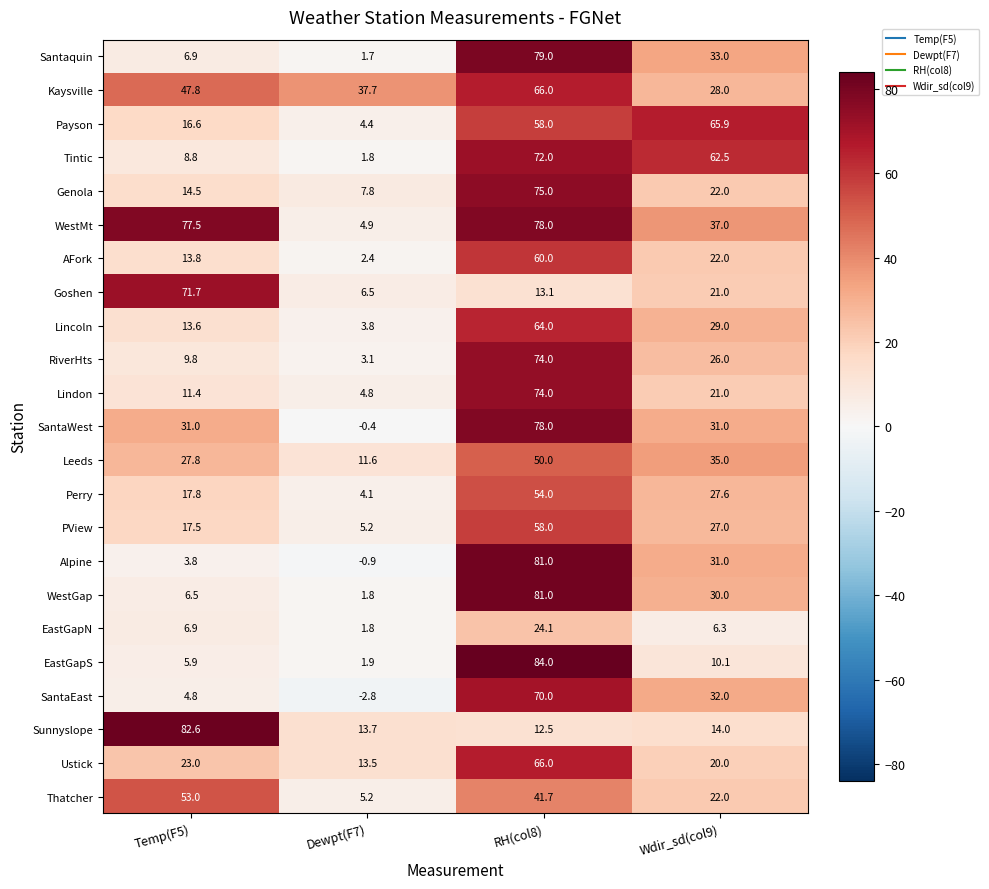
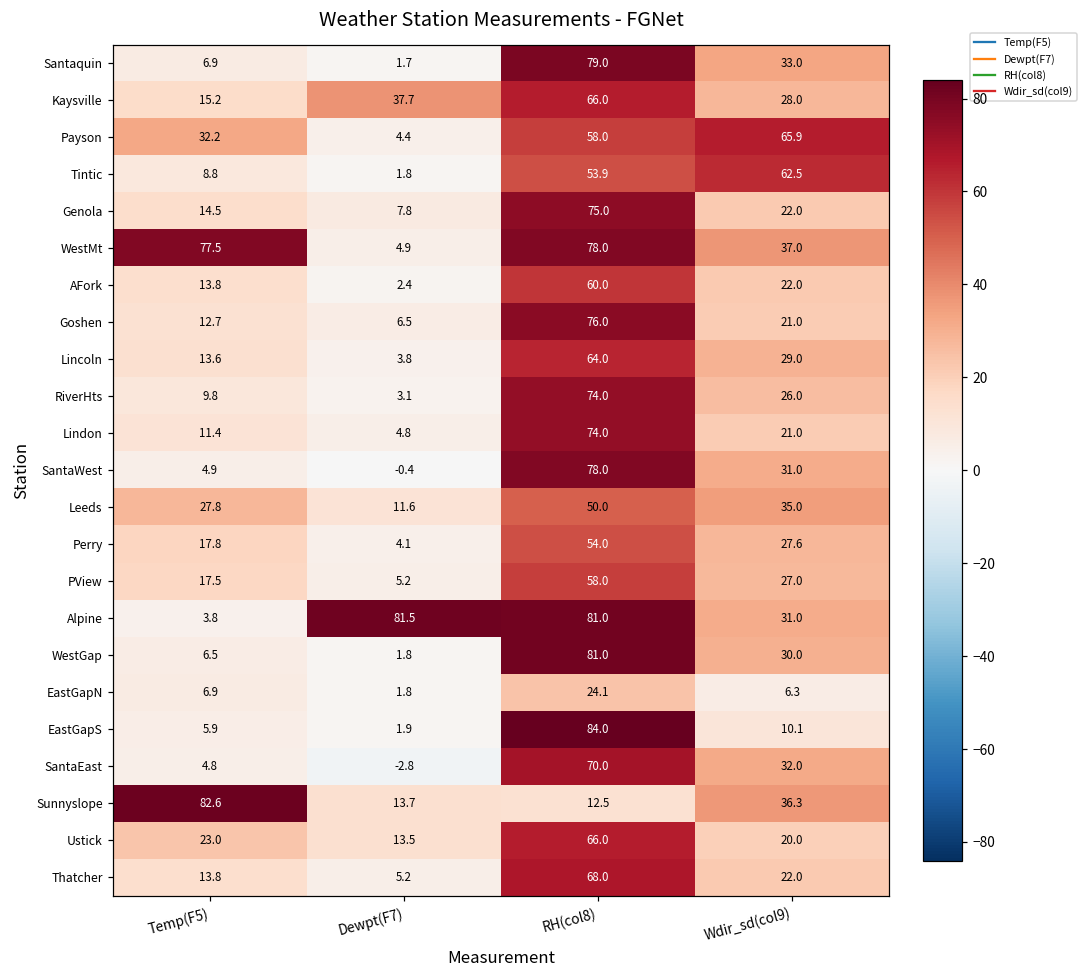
  {
    "Santaquin": {
      "Temp(F5)": 6.9,
      "Dewpt(F7)": 1.7,
      "RH(col8)": 79.0,
      "Wdir_sd(col9)": 33.0
    },
    "Kaysville": {
-     "Temp(F5)": 47.8,
+     "Temp(F5)": 15.2,
      "Dewpt(F7)": 37.7,
      "RH(col8)": 66.0,
      "Wdir_sd(col9)": 28.0
    },
    "Payson": {
-     "Temp(F5)": 16.6,
+     "Temp(F5)": 32.2,
      "Dewpt(F7)": 4.4,
      "RH(col8)": 58.0,
      "Wdir_sd(col9)": 65.9
    },
    "Tintic": {
      "Temp(F5)": 8.8,
      "Dewpt(F7)": 1.8,
-     "RH(col8)": 72.0,
+     "RH(col8)": 53.9,
      "Wdir_sd(col9)": 62.5
    },
    "Genola": {
      "Temp(F5)": 14.5,
      "Dewpt(F7)": 7.8,
      "RH(col8)": 75.0,
      "Wdir_sd(col9)": 22.0
    },
    "WestMt": {
      "Temp(F5)": 77.5,
      "Dewpt(F7)": 4.9,
      "RH(col8)": 78.0,
      "Wdir_sd(col9)": 37.0
    },
    "AFork": {
      "Temp(F5)": 13.8,
      "Dewpt(F7)": 2.4,
      "RH(col8)": 60.0,
      "Wdir_sd(col9)": 22.0
    },
    "Goshen": {
-     "Temp(F5)": 71.7,
+     "Temp(F5)": 12.7,
      "Dewpt(F7)": 6.5,
-     "RH(col8)": 13.1,
+     "RH(col8)": 76.0,
      "Wdir_sd(col9)": 21.0
    },
    "Lincoln": {
      "Temp(F5)": 13.6,
      "Dewpt(F7)": 3.8,
      "RH(col8)": 64.0,
      "Wdir_sd(col9)": 29.0
    },
    "RiverHts": {
      "Temp(F5)": 9.8,
      "Dewpt(F7)": 3.1,
      "RH(col8)": 74.0,
      "Wdir_sd(col9)": 26.0
    },
    "Lindon": {
      "Temp(F5)": 11.4,
      "Dewpt(F7)": 4.8,
      "RH(col8)": 74.0,
      "Wdir_sd(col9)": 21.0
    },
    "SantaWest": {
-     "Temp(F5)": 31.0,
+     "Temp(F5)": 4.9,
      "Dewpt(F7)": -0.4,
      "RH(col8)": 78.0,
      "Wdir_sd(col9)": 31.0
    },
    "Leeds": {
      "Temp(F5)": 27.8,
      "Dewpt(F7)": 11.6,
      "RH(col8)": 50.0,
      "Wdir_sd(col9)": 35.0
    },
    "Perry": {
      "Temp(F5)": 17.8,
      "Dewpt(F7)": 4.1,
      "RH(col8)": 54.0,
      "Wdir_sd(col9)": 27.6
    },
    "PView": {
      "Temp(F5)": 17.5,
      "Dewpt(F7)": 5.2,
      "RH(col8)": 58.0,
      "Wdir_sd(col9)": 27.0
    },
    "Alpine": {
      "Temp(F5)": 3.8,
-     "Dewpt(F7)": -0.9,
+     "Dewpt(F7)": 81.5,
      "RH(col8)": 81.0,
      "Wdir_sd(col9)": 31.0
    },
    "WestGap": {
      "Temp(F5)": 6.5,
      "Dewpt(F7)": 1.8,
      "RH(col8)": 81.0,
      "Wdir_sd(col9)": 30.0
    },
    "EastGapN": {
      "Temp(F5)": 6.9,
      "Dewpt(F7)": 1.8,
      "RH(col8)": 24.1,
      "Wdir_sd(col9)": 6.3
    },
    "EastGapS": {
      "Temp(F5)": 5.9,
      "Dewpt(F7)": 1.9,
      "RH(col8)": 84.0,
      "Wdir_sd(col9)": 10.1
    },
    "SantaEast": {
      "Temp(F5)": 4.8,
      "Dewpt(F7)": -2.8,
      "RH(col8)": 70.0,
      "Wdir_sd(col9)": 32.0
    },
    "Sunnyslope": {
      "Temp(F5)": 82.6,
      "Dewpt(F7)": 13.7,
      "RH(col8)": 12.5,
-     "Wdir_sd(col9)": 14.0
+     "Wdir_sd(col9)": 36.3
    },
    "Ustick": {
      "Temp(F5)": 23.0,
      "Dewpt(F7)": 13.5,
      "RH(col8)": 66.0,
      "Wdir_sd(col9)": 20.0
    },
    "Thatcher": {
-     "Temp(F5)": 53.0,
+     "Temp(F5)": 13.8,
      "Dewpt(F7)": 5.2,
-     "RH(col8)": 41.7,
+     "RH(col8)": 68.0,
      "Wdir_sd(col9)": 22.0
    }
  }
